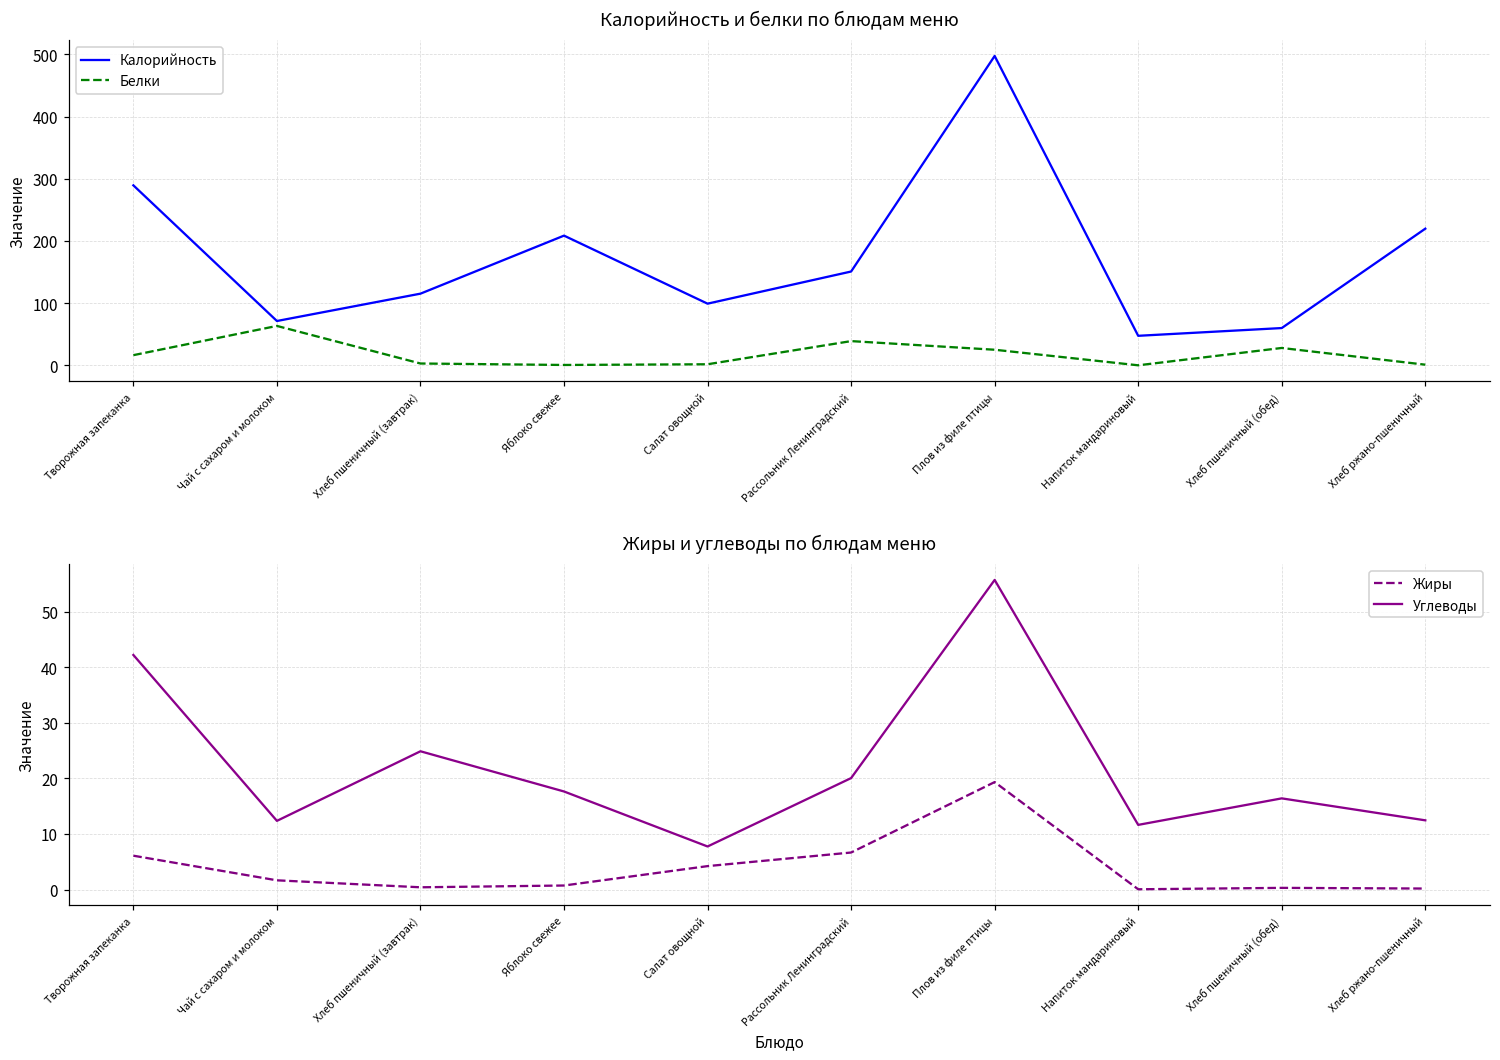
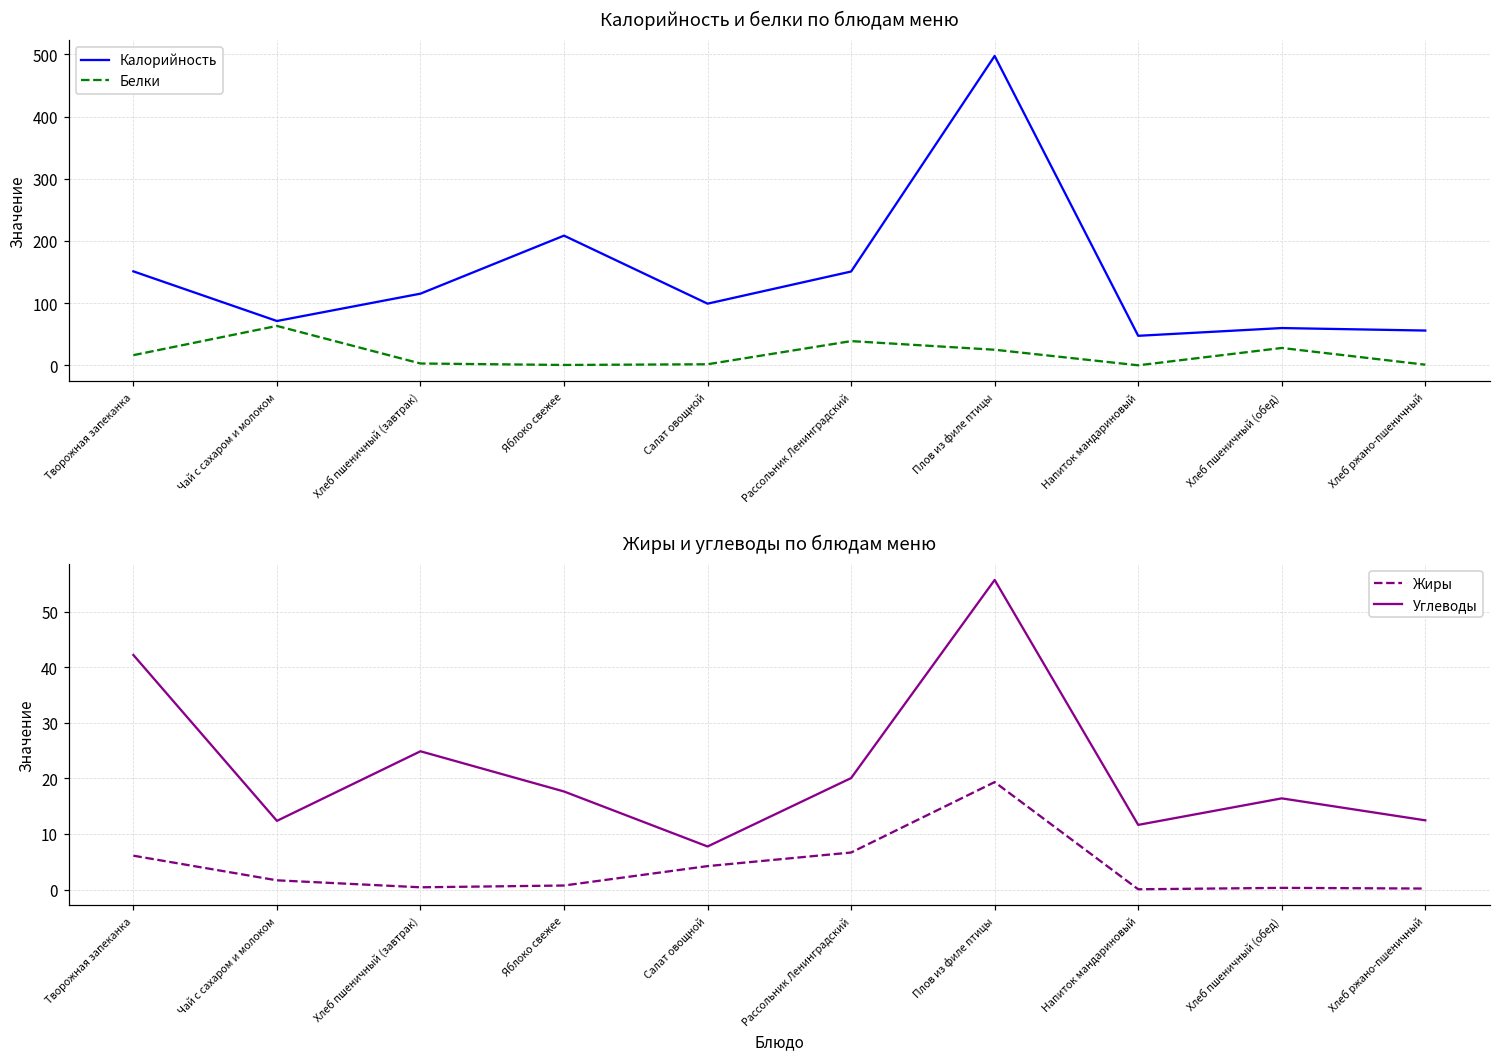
  {
    "Калорийность и белки по блюдам меню": {
      "Калорийность": {
-       "Творожная запеканка": 290,
+       "Творожная запеканка": 150,
        "Чай с сахаром и молоком": 70,
        "Хлеб пшеничный (завтрак)": 120,
        "Яблоко свежее": 210,
        "Салат овощной": 100,
        "Рассольник Ленинградский": 150,
        "Плов из филе птицы": 500,
        "Напиток мандариновый": 50,
        "Хлеб пшеничный (обед)": 60,
-       "Хлеб ржано-пшеничный": 220
+       "Хлеб ржано-пшеничный": 60
      },
      "Белки": {
        "Творожная запеканка": 20,
        "Чай с сахаром и молоком": 60,
        "Хлеб пшеничный (завтрак)": 0,
        "Яблоко свежее": 0,
        "Салат овощной": 0,
        "Рассольник Ленинградский": 40,
        "Плов из филе птицы": 30,
        "Напиток мандариновый": 0,
        "Хлеб пшеничный (обед)": 30,
        "Хлеб ржано-пшеничный": 0
      }
    }
  }
